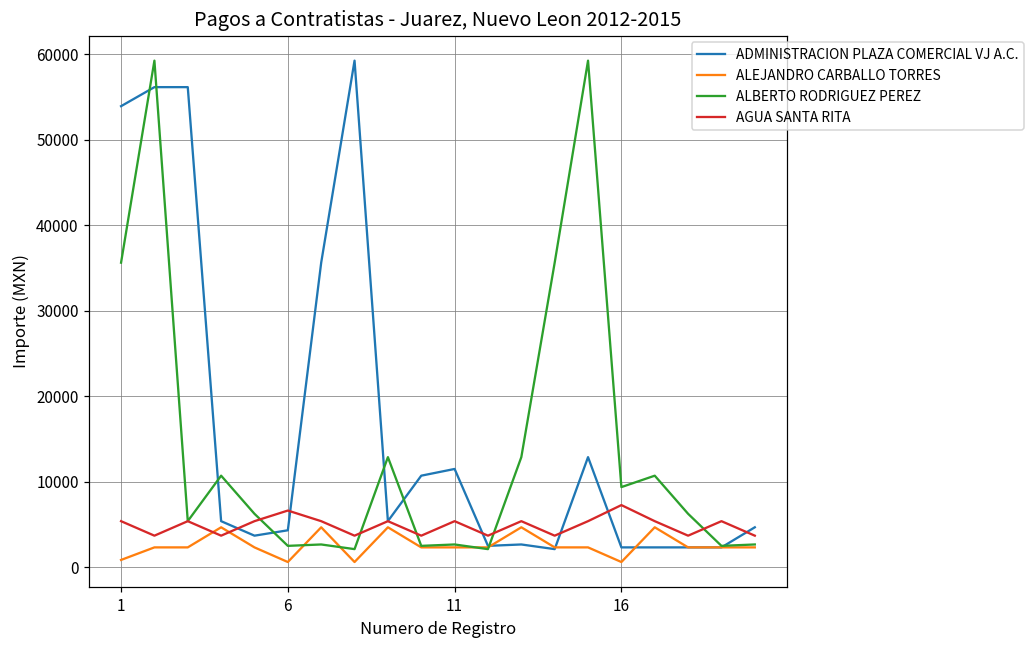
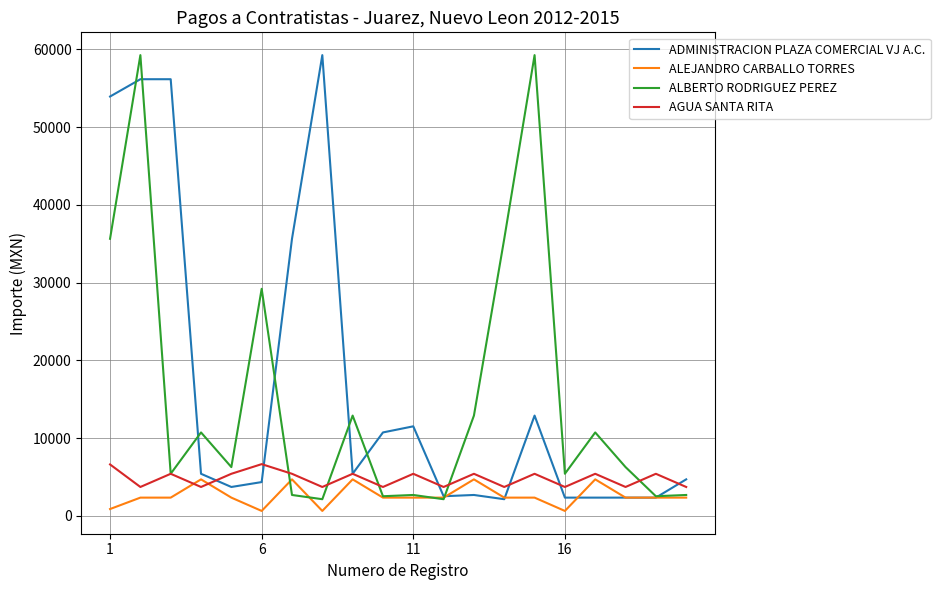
  {
    "ADMINISTRACION PLAZA COMERCIAL VJ A.C.": {
      "1": 54000,
      "6": 4000,
      "11": 12000,
      "16": 2000
    },
    "ALEJANDRO CARBALLO TORRES": {
      "1": 1000,
      "6": 1000,
      "11": 2000,
      "16": 1000
    },
    "ALBERTO RODRIGUEZ PEREZ": {
      "1": 36000,
-     "6": 3000,
+     "6": 29000,
      "11": 3000,
-     "16": 9000
+     "16": 5000
    },
    "AGUA SANTA RITA": {
-     "1": 5000,
+     "1": 7000,
      "6": 7000,
      "11": 5000,
-     "16": 7000
+     "16": 4000
    }
  }
